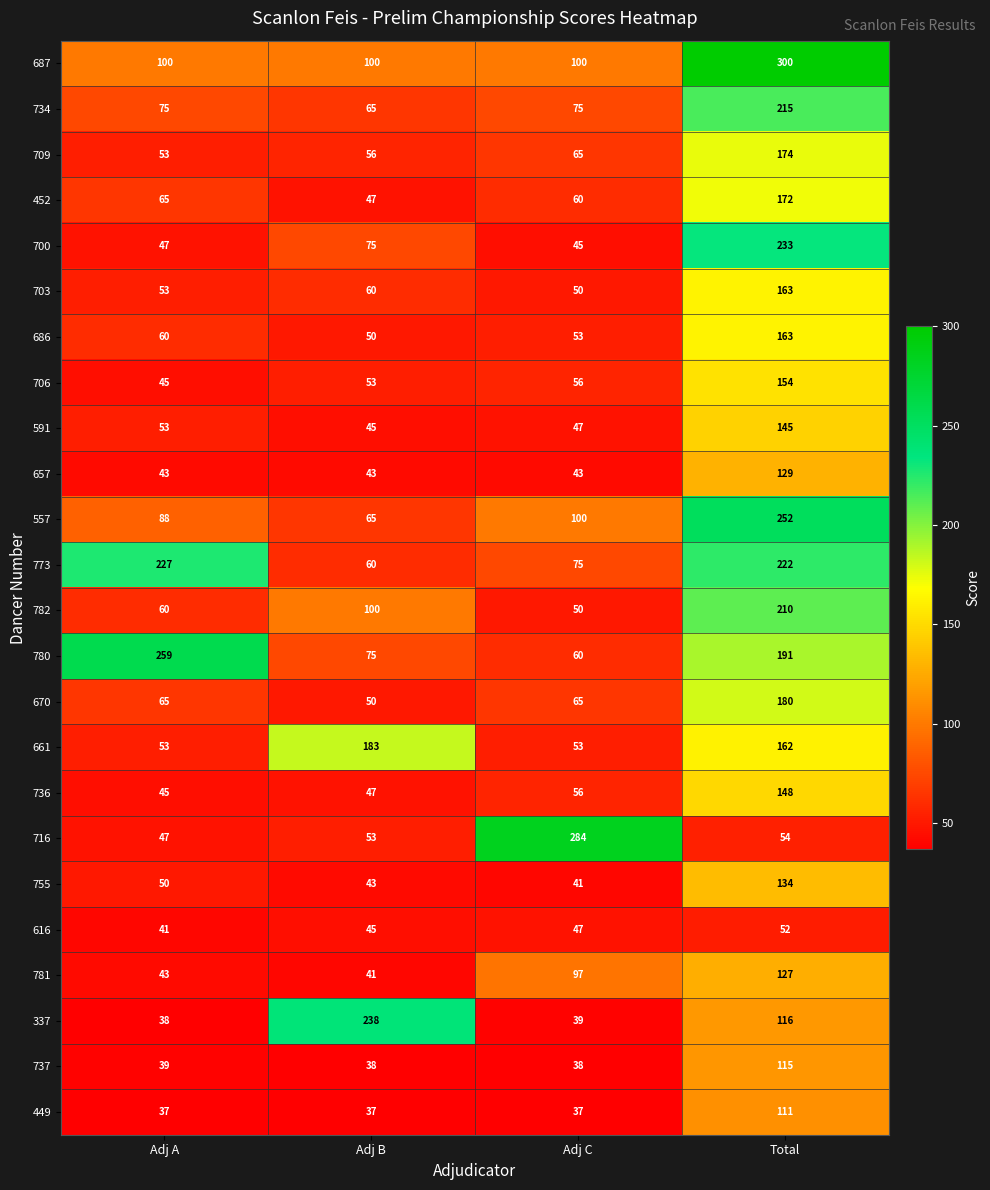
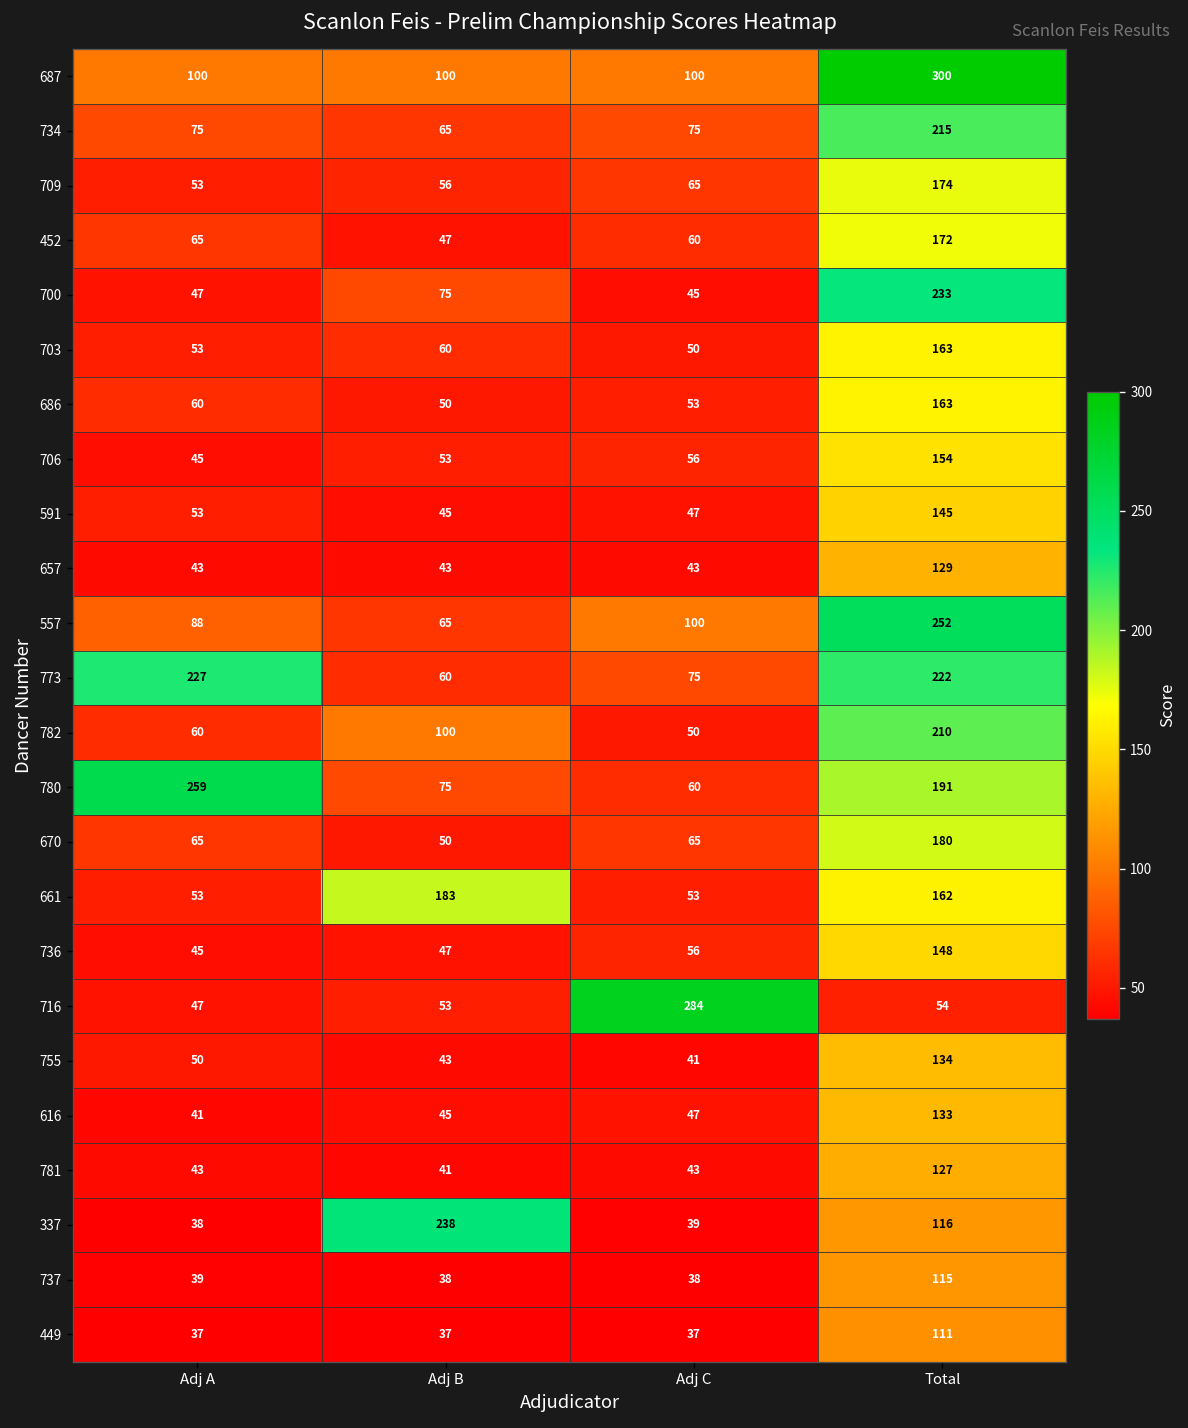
  {
    "687": {
      "Adj A": 100,
      "Adj B": 100,
      "Adj C": 100,
      "Total": 300
    },
    "734": {
      "Adj A": 75,
      "Adj B": 65,
      "Adj C": 75,
      "Total": 215
    },
    "709": {
      "Adj A": 53,
      "Adj B": 56,
      "Adj C": 65,
      "Total": 174
    },
    "452": {
      "Adj A": 65,
      "Adj B": 47,
      "Adj C": 60,
      "Total": 172
    },
    "700": {
      "Adj A": 47,
      "Adj B": 75,
      "Adj C": 45,
      "Total": 233
    },
    "703": {
      "Adj A": 53,
      "Adj B": 60,
      "Adj C": 50,
      "Total": 163
    },
    "686": {
      "Adj A": 60,
      "Adj B": 50,
      "Adj C": 53,
      "Total": 163
    },
    "706": {
      "Adj A": 45,
      "Adj B": 53,
      "Adj C": 56,
      "Total": 154
    },
    "591": {
      "Adj A": 53,
      "Adj B": 45,
      "Adj C": 47,
      "Total": 145
    },
    "657": {
      "Adj A": 43,
      "Adj B": 43,
      "Adj C": 43,
      "Total": 129
    },
    "557": {
      "Adj A": 88,
      "Adj B": 65,
      "Adj C": 100,
      "Total": 252
    },
    "773": {
      "Adj A": 227,
      "Adj B": 60,
      "Adj C": 75,
      "Total": 222
    },
    "782": {
      "Adj A": 60,
      "Adj B": 100,
      "Adj C": 50,
      "Total": 210
    },
    "780": {
      "Adj A": 259,
      "Adj B": 75,
      "Adj C": 60,
      "Total": 191
    },
    "670": {
      "Adj A": 65,
      "Adj B": 50,
      "Adj C": 65,
      "Total": 180
    },
    "661": {
      "Adj A": 53,
      "Adj B": 183,
      "Adj C": 53,
      "Total": 162
    },
    "736": {
      "Adj A": 45,
      "Adj B": 47,
      "Adj C": 56,
      "Total": 148
    },
    "716": {
      "Adj A": 47,
      "Adj B": 53,
      "Adj C": 284,
      "Total": 54
    },
    "755": {
      "Adj A": 50,
      "Adj B": 43,
      "Adj C": 41,
      "Total": 134
    },
    "616": {
      "Adj A": 41,
      "Adj B": 45,
      "Adj C": 47,
-     "Total": 52
+     "Total": 133
    },
    "781": {
      "Adj A": 43,
      "Adj B": 41,
-     "Adj C": 97,
+     "Adj C": 43,
      "Total": 127
    },
    "337": {
      "Adj A": 38,
      "Adj B": 238,
      "Adj C": 39,
      "Total": 116
    },
    "737": {
      "Adj A": 39,
      "Adj B": 38,
      "Adj C": 38,
      "Total": 115
    },
    "449": {
      "Adj A": 37,
      "Adj B": 37,
      "Adj C": 37,
      "Total": 111
    }
  }
